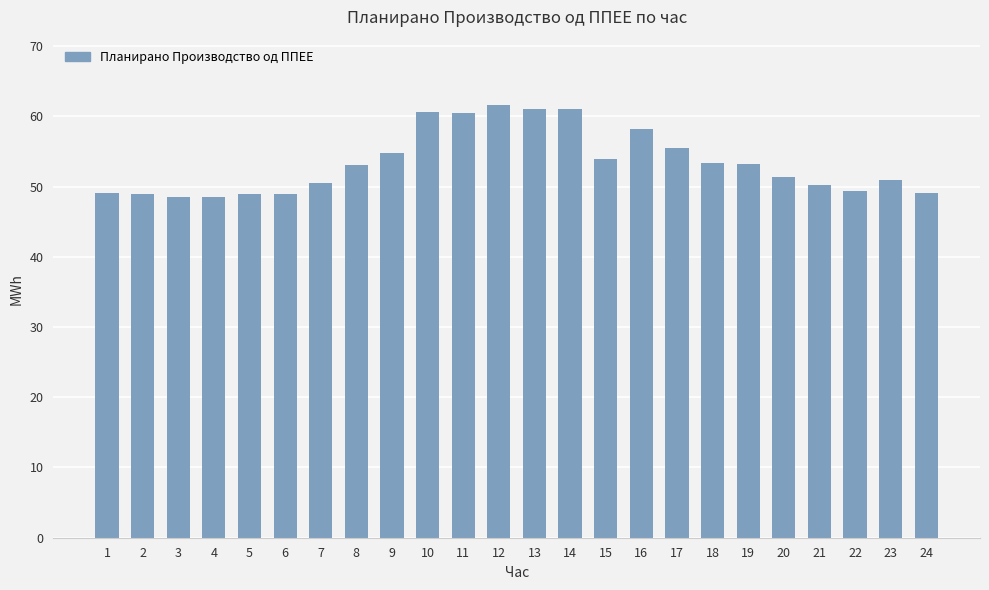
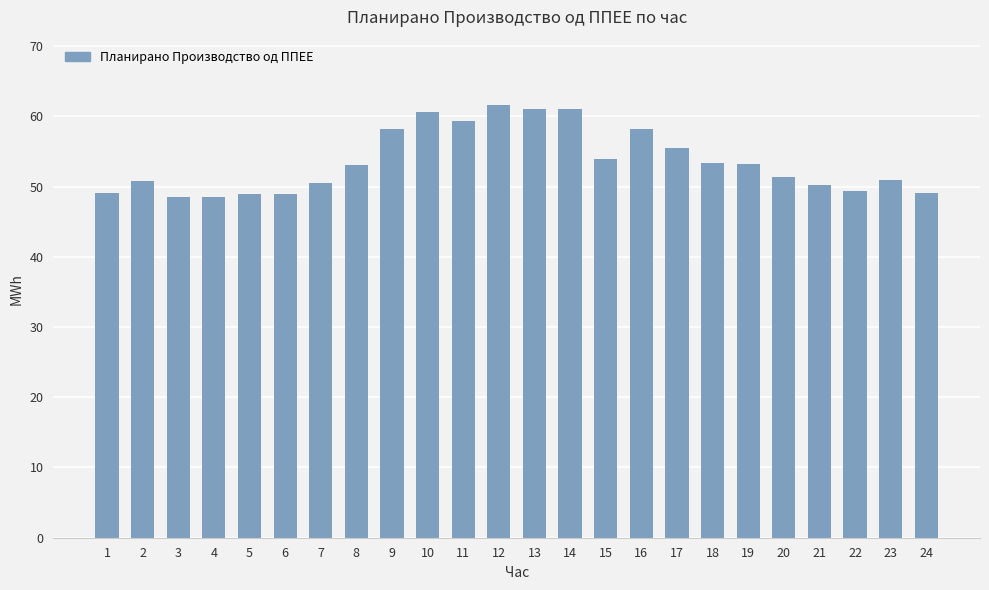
  {
    "1": 49,
-   "2": 49,
+   "2": 51,
    "3": 49,
    "4": 48,
    "5": 49,
    "6": 49,
    "7": 50,
    "8": 53,
-   "9": 55,
+   "9": 58,
    "10": 61,
-   "11": 60,
+   "11": 59,
    "12": 62,
    "13": 61,
    "14": 61,
    "15": 54,
    "16": 58,
    "17": 55,
    "18": 53,
    "19": 53,
    "20": 51,
    "21": 50,
    "22": 49,
    "23": 51,
    "24": 49
  }
